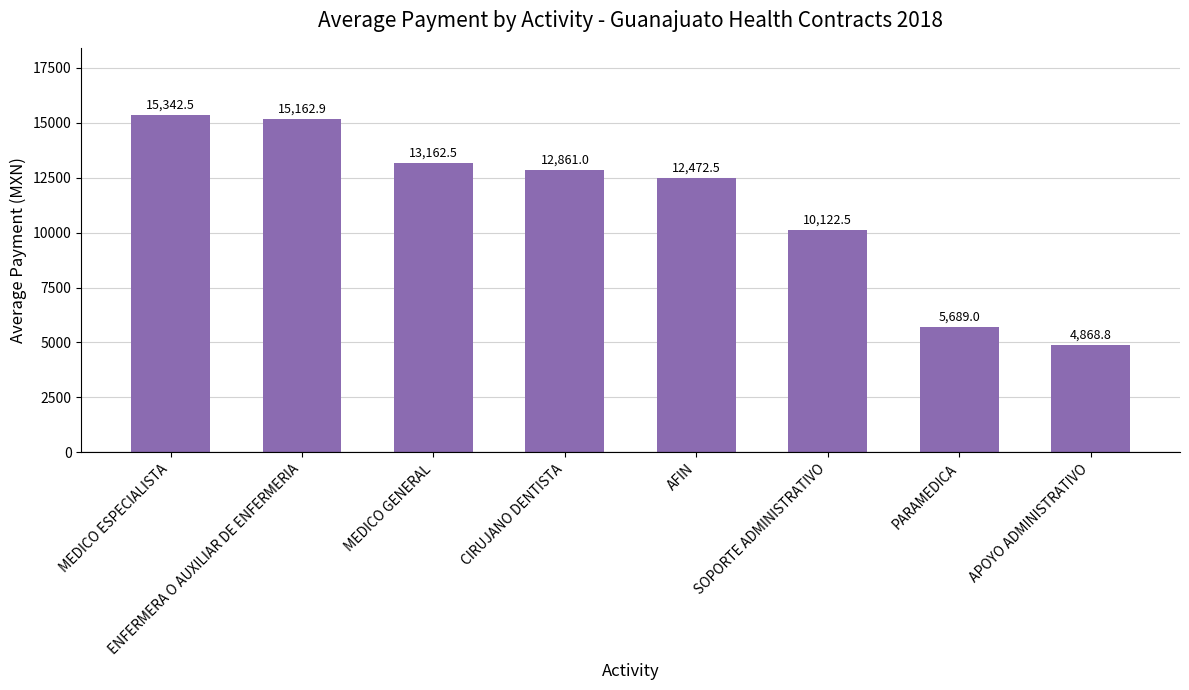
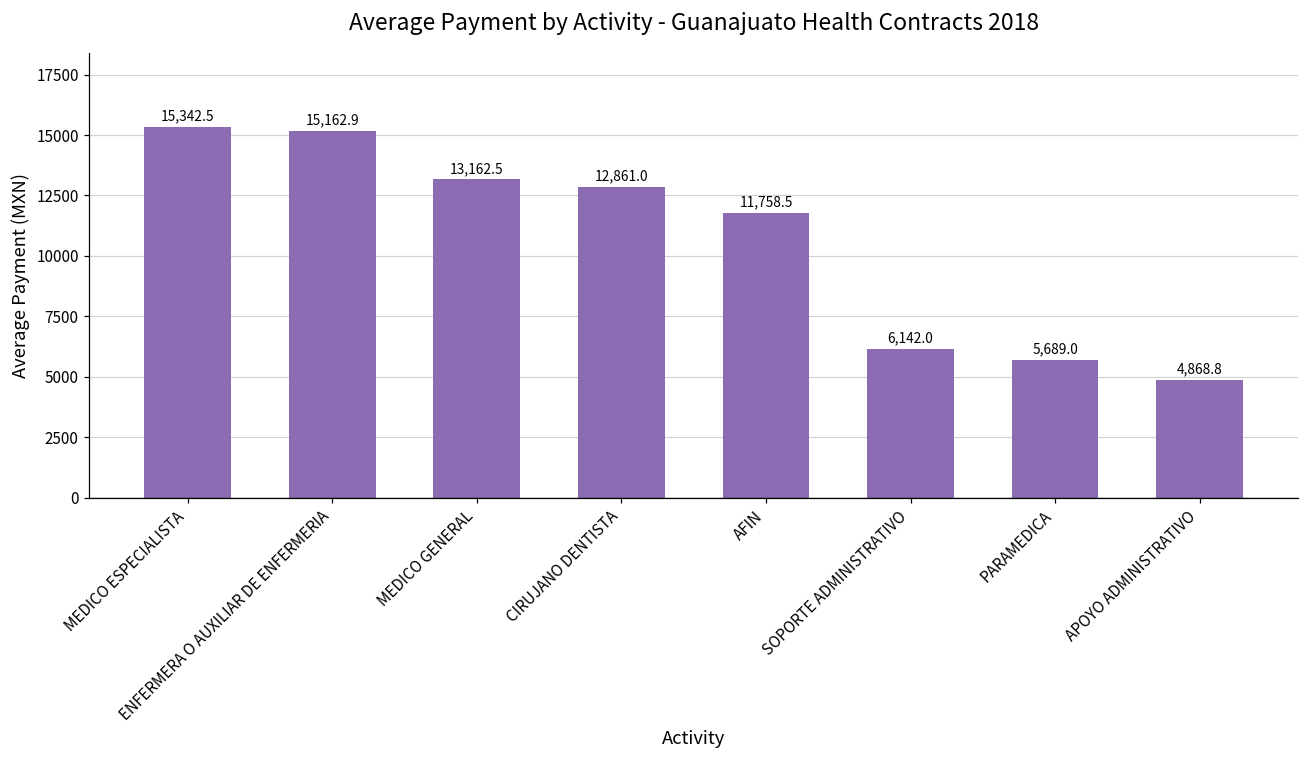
  {
    "MEDICO ESPECIALISTA": "15,342.5",
    "ENFERMERA O AUXILIAR DE ENFERMERIA": "15,162.9",
    "MEDICO GENERAL": "13,162.5",
    "CIRUJANO DENTISTA": "12,861.0",
-   "AFIN": "12,472.5",
-   "SOPORTE ADMINISTRATIVO": "10,122.5",
+   "AFIN": "11,758.5",
+   "SOPORTE ADMINISTRATIVO": "6,142.0",
    "PARAMEDICA": "5,689.0",
    "APOYO ADMINISTRATIVO": "4,868.8"
  }
